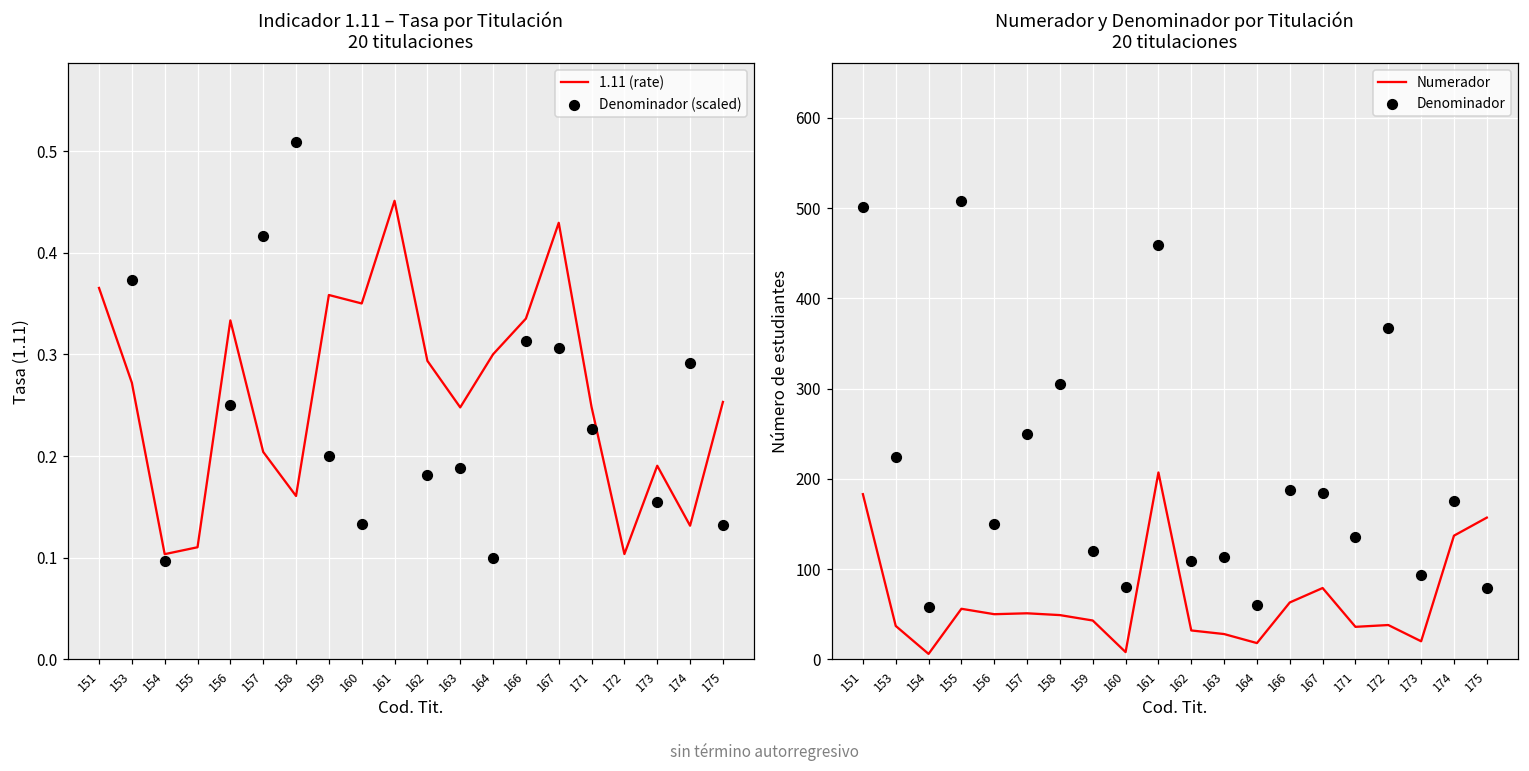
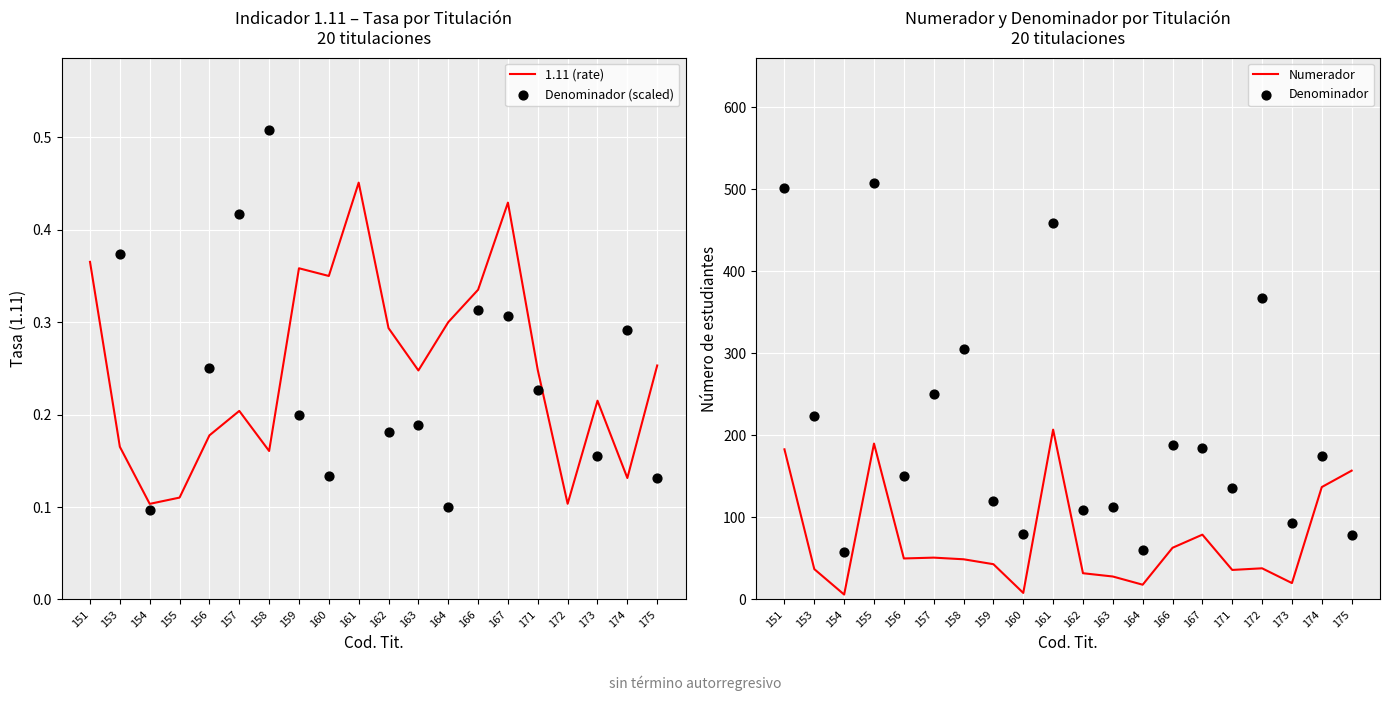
  {
    "Indicador 1.11 – Tasa por Titulación 20 titulaciones": {
      "1.11 (rate)": {
        "151": 0.37,
-       "153": 0.27,
+       "153": 0.17,
        "154": 0.10,
        "155": 0.11,
-       "156": 0.33,
+       "156": 0.18,
        "157": 0.20,
        "158": 0.16,
        "159": 0.36,
        "160": 0.35,
        "161": 0.45,
        "162": 0.29,
        "163": 0.25,
        "164": 0.30,
        "166": 0.34,
        "167": 0.43,
        "171": 0.25,
        "172": 0.10,
-       "173": 0.19,
+       "173": 0.22,
        "174": 0.13,
        "175": 0.25
      }
    },
    "Numerador y Denominador por Titulación 20 titulaciones": {
      "Numerador": {
        "151": 180,
        "153": 40,
        "154": 10,
-       "155": 60,
+       "155": 190,
        "156": 50,
        "157": 50,
        "158": 50,
        "159": 40,
        "160": 10,
        "161": 210,
        "162": 30,
        "163": 30,
        "164": 20,
        "166": 60,
        "167": 80,
        "171": 40,
        "172": 40,
        "173": 20,
        "174": 140,
        "175": 160
      }
    }
  }
